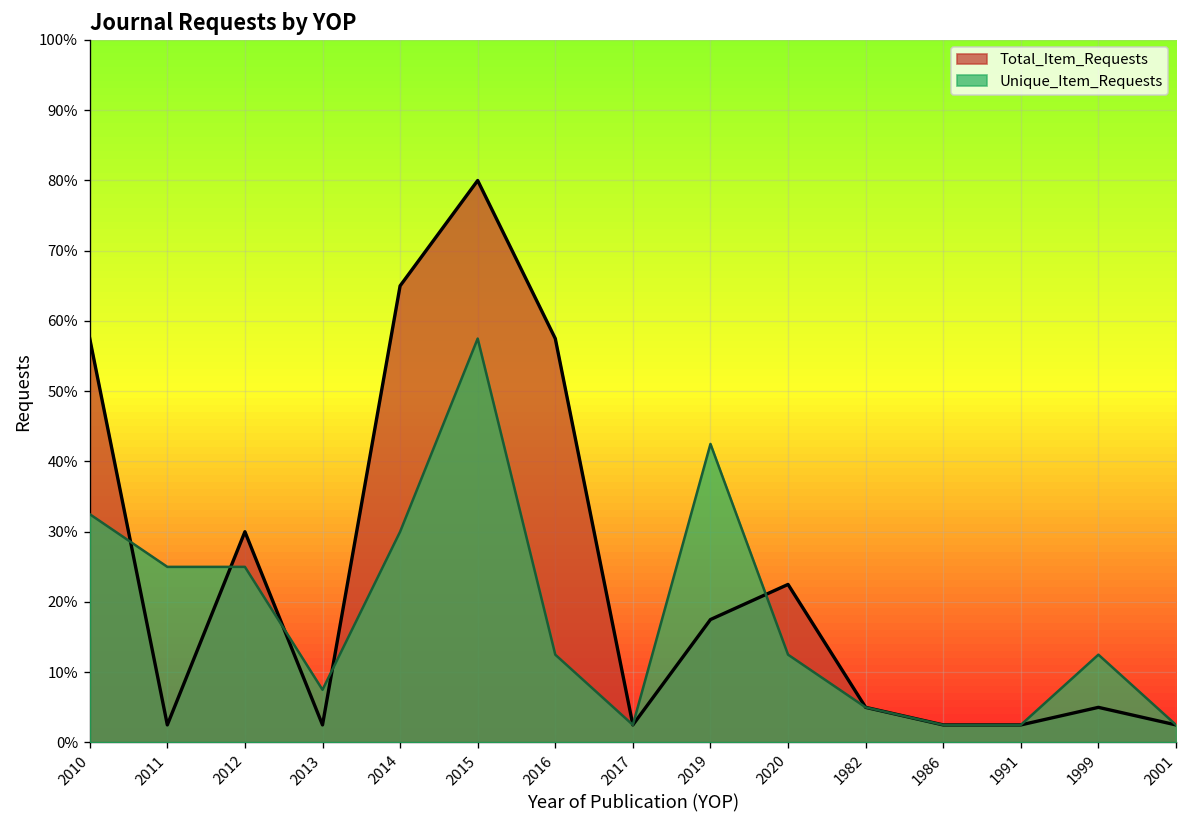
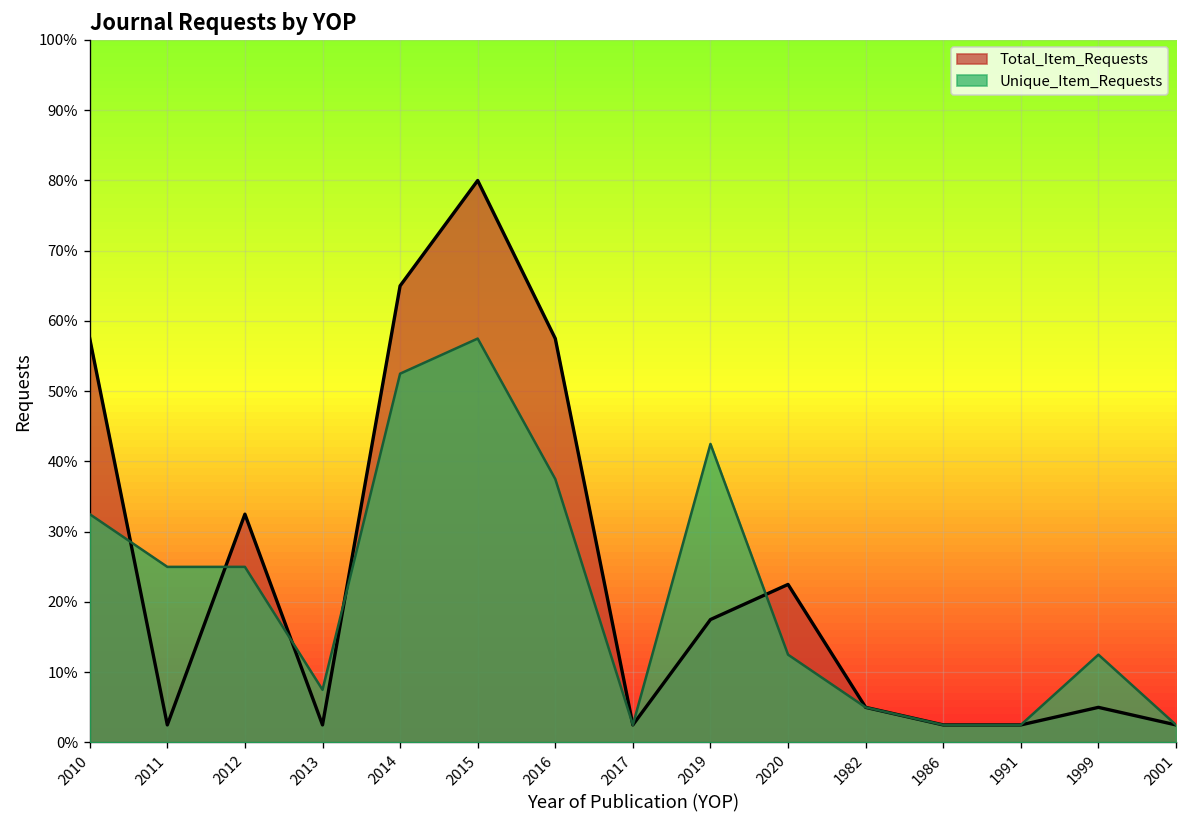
  {
    "Total_Item_Requests": {
      "2010": "58%",
      "2011": "3%",
-     "2012": "30%",
+     "2012": "33%",
      "2013": "3%",
      "2014": "65%",
      "2015": "80%",
      "2016": "58%",
      "2019": "18%",
      "2020": "23%",
      "1999": "5%"
    },
    "Unique_Item_Requests": {
      "2010": "33%",
      "2011": "25%",
      "2012": "25%",
      "2013": "8%",
-     "2014": "30%",
+     "2014": "53%",
      "2015": "58%",
-     "2016": "13%",
+     "2016": "38%",
      "2019": "43%",
      "2020": "13%",
      "1999": "13%"
    }
  }
